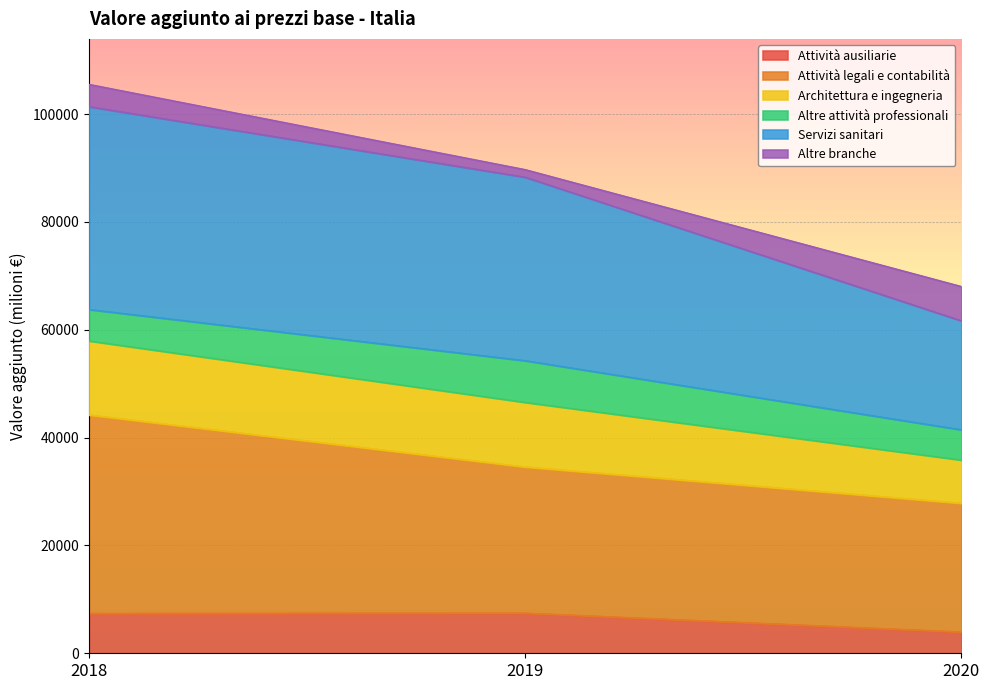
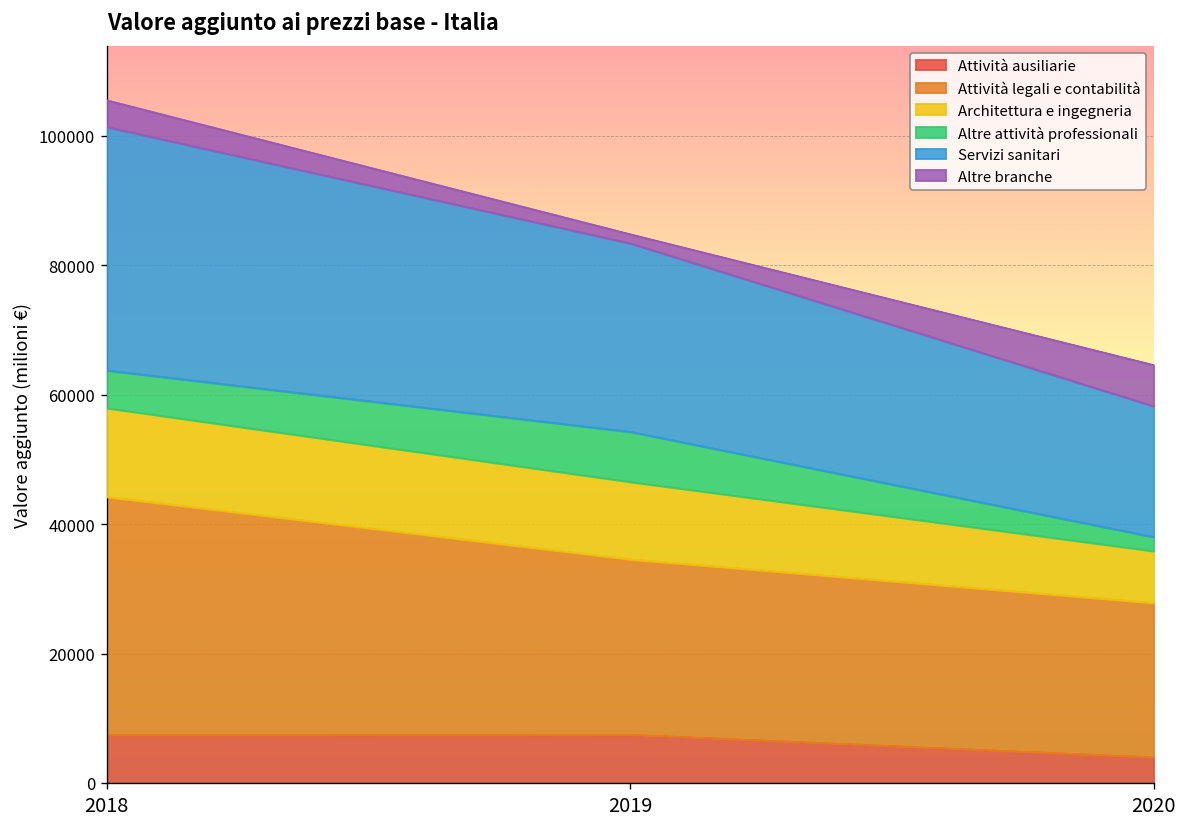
  {
    "Architettura e ingegneria": {
      "2018": 14000,
      "2019": 12000,
      "2020": 8000
    },
    "Altre attività professionali": {
      "2018": 6000,
      "2019": 8000,
-     "2020": 6000
+     "2020": 2000
    },
    "Servizi sanitari": {
      "2018": 38000,
-     "2019": 34000,
+     "2019": 29000,
      "2020": 20000
    },
    "Altre branche": {
      "2018": 4000,
      "2019": 1000,
      "2020": 6000
    }
  }
